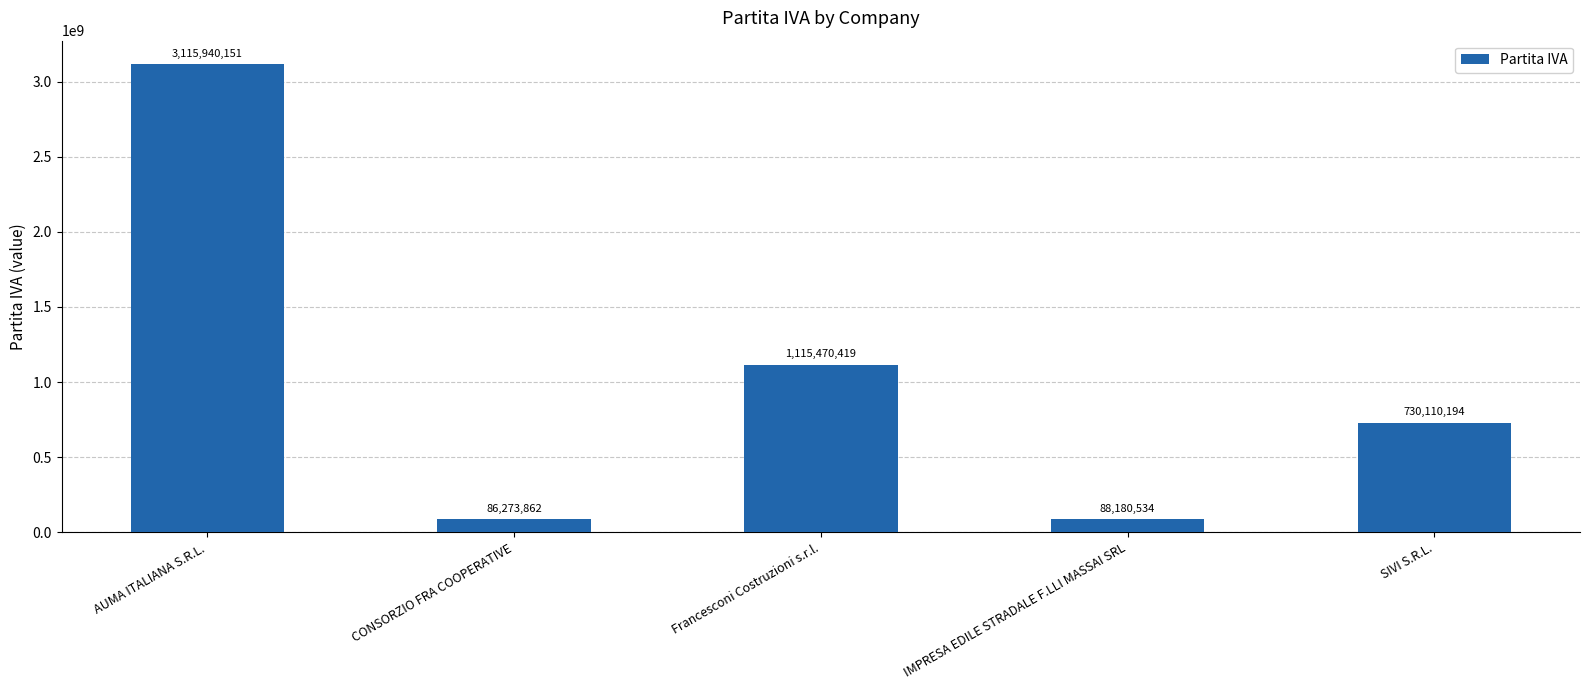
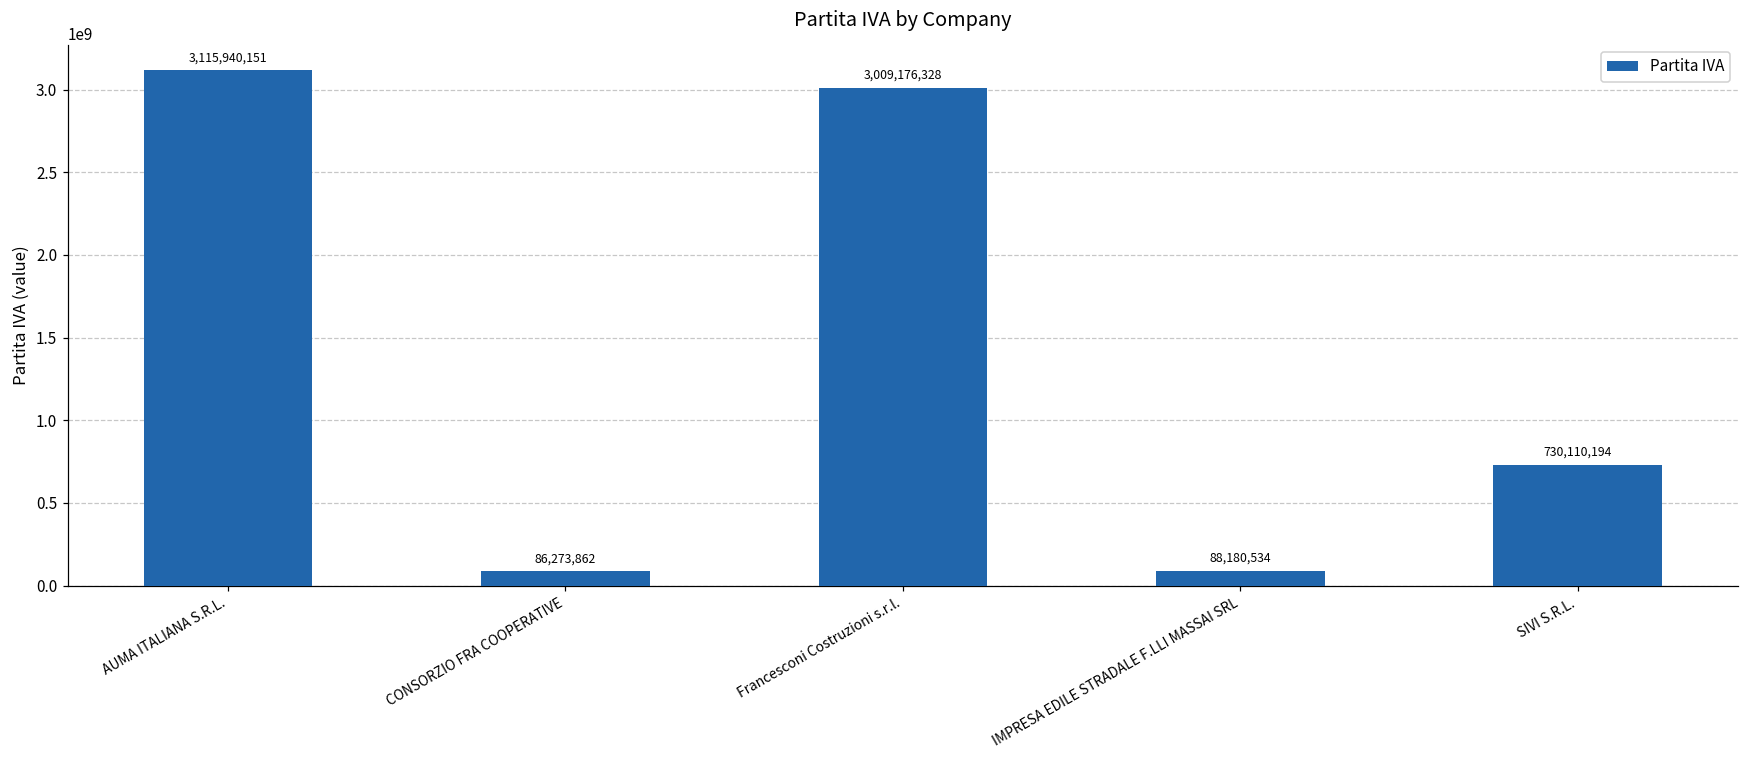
  {
    "AUMA ITALIANA S.R.L.": "3,115,940,151",
    "CONSORZIO FRA COOPERATIVE": "86,273,862",
-   "Francesconi Costruzioni s.r.l.": "1,115,470,419",
+   "Francesconi Costruzioni s.r.l.": "3,009,176,328",
    "IMPRESA EDILE STRADALE F.LLI MASSAI SRL": "88,180,534",
    "SIVI S.R.L.": "730,110,194"
  }
